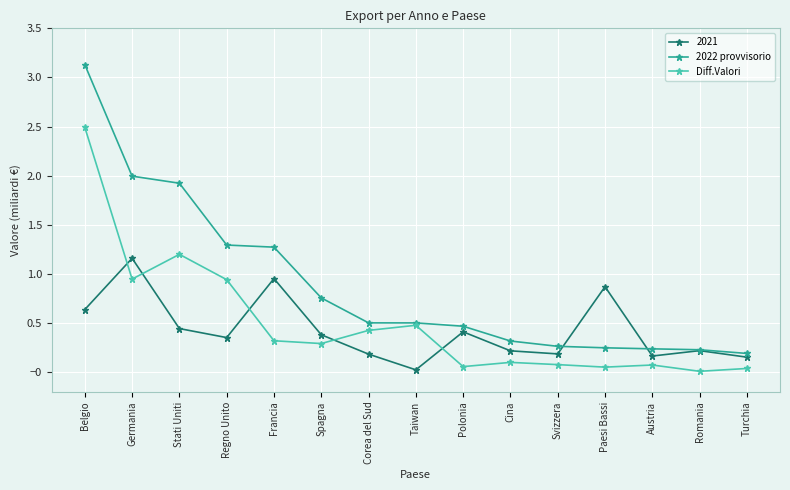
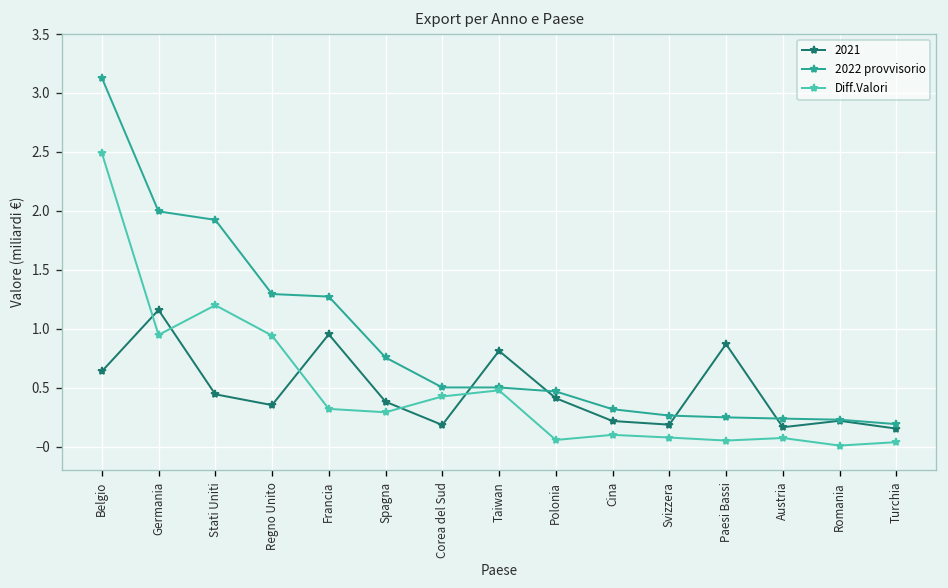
  {
    "2021": {
      "Belgio": 0.6,
      "Germania": 1.2,
      "Stati Uniti": 0.4,
      "Regno Unito": 0.4,
      "Francia": 1.0,
      "Spagna": 0.4,
      "Corea del Sud": 0.2,
-     "Taiwan": 0.0,
+     "Taiwan": 0.8,
      "Polonia": 0.4,
      "Cina": 0.2,
      "Svizzera": 0.2,
      "Paesi Bassi": 0.9,
      "Austria": 0.2,
      "Turchia": 0.2
    }
  }
